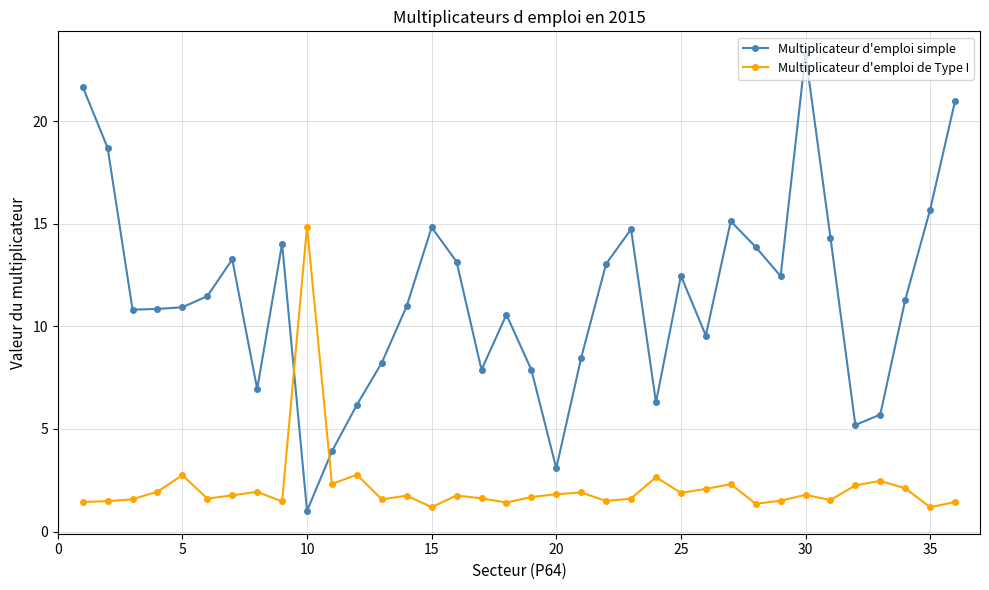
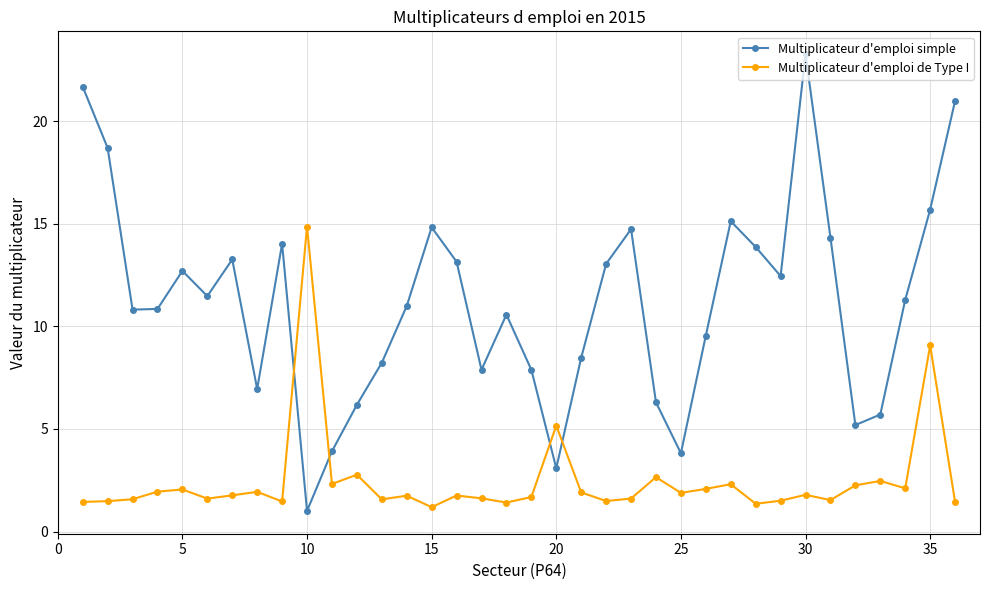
  {
    "Multiplicateur d'emploi simple": {
-     "5": 10.9,
+     "5": 12.7,
      "10": 1.0,
      "15": 14.8,
      "20": 3.1,
-     "25": 12.5,
+     "25": 3.8,
      "35": 15.7
    },
    "Multiplicateur d'emploi de Type I": {
-     "5": 2.7,
+     "5": 2.1,
      "10": 14.9,
      "15": 1.2,
-     "20": 1.8,
+     "20": 5.2,
      "25": 1.9,
      "30": 1.8,
-     "35": 1.2
+     "35": 9.1
    }
  }
